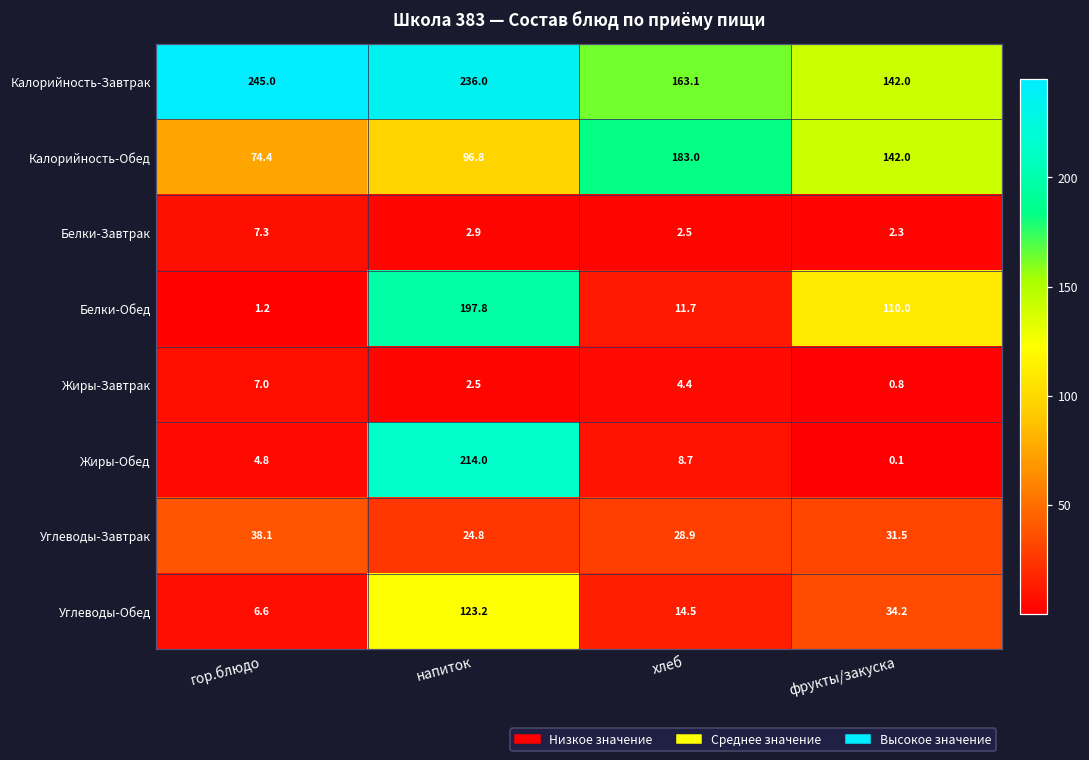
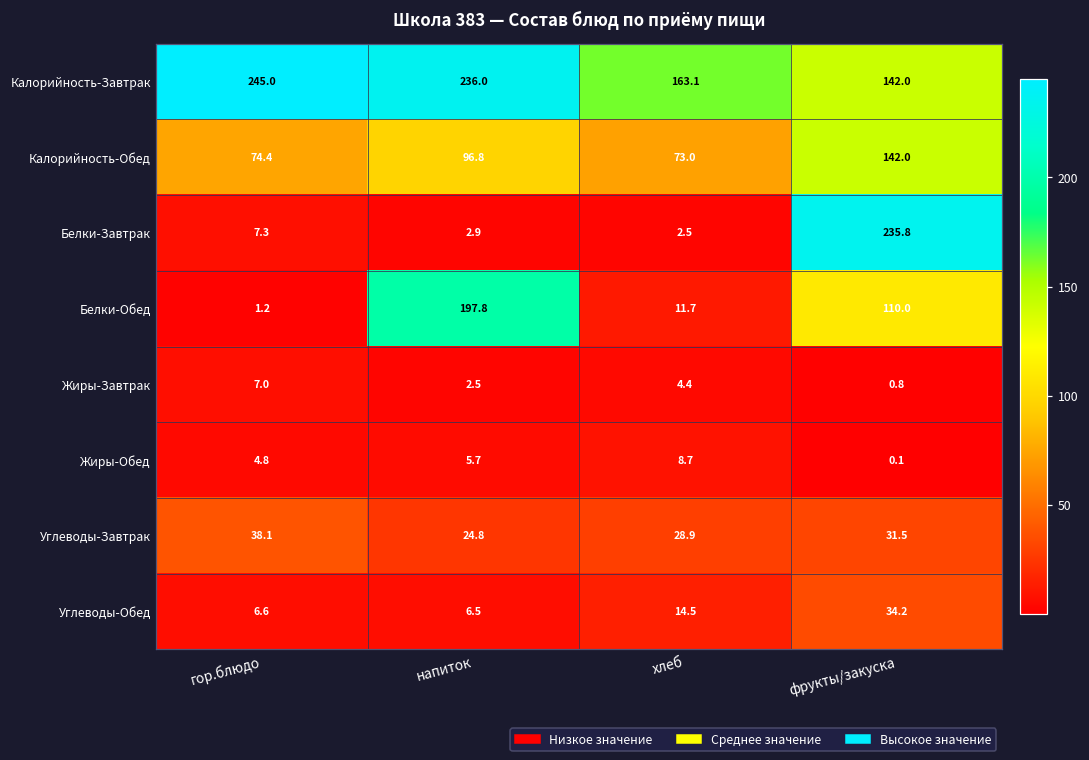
  {
    "Калорийность-Завтрак": {
      "гор.блюдо": 245.0,
      "напиток": 236.0,
      "хлеб": 163.1,
      "фрукты/закуска": 142.0
    },
    "Калорийность-Обед": {
      "гор.блюдо": 74.4,
      "напиток": 96.8,
-     "хлеб": 183.0,
+     "хлеб": 73.0,
      "фрукты/закуска": 142.0
    },
    "Белки-Завтрак": {
      "гор.блюдо": 7.3,
      "напиток": 2.9,
      "хлеб": 2.5,
-     "фрукты/закуска": 2.3
+     "фрукты/закуска": 235.8
    },
    "Белки-Обед": {
      "гор.блюдо": 1.2,
      "напиток": 197.8,
      "хлеб": 11.7,
      "фрукты/закуска": 110.0
    },
    "Жиры-Завтрак": {
      "гор.блюдо": 7.0,
      "напиток": 2.5,
      "хлеб": 4.4,
      "фрукты/закуска": 0.8
    },
    "Жиры-Обед": {
      "гор.блюдо": 4.8,
-     "напиток": 214.0,
+     "напиток": 5.7,
      "хлеб": 8.7,
      "фрукты/закуска": 0.1
    },
    "Углеводы-Завтрак": {
      "гор.блюдо": 38.1,
      "напиток": 24.8,
      "хлеб": 28.9,
      "фрукты/закуска": 31.5
    },
    "Углеводы-Обед": {
      "гор.блюдо": 6.6,
-     "напиток": 123.2,
+     "напиток": 6.5,
      "хлеб": 14.5,
      "фрукты/закуска": 34.2
    }
  }
